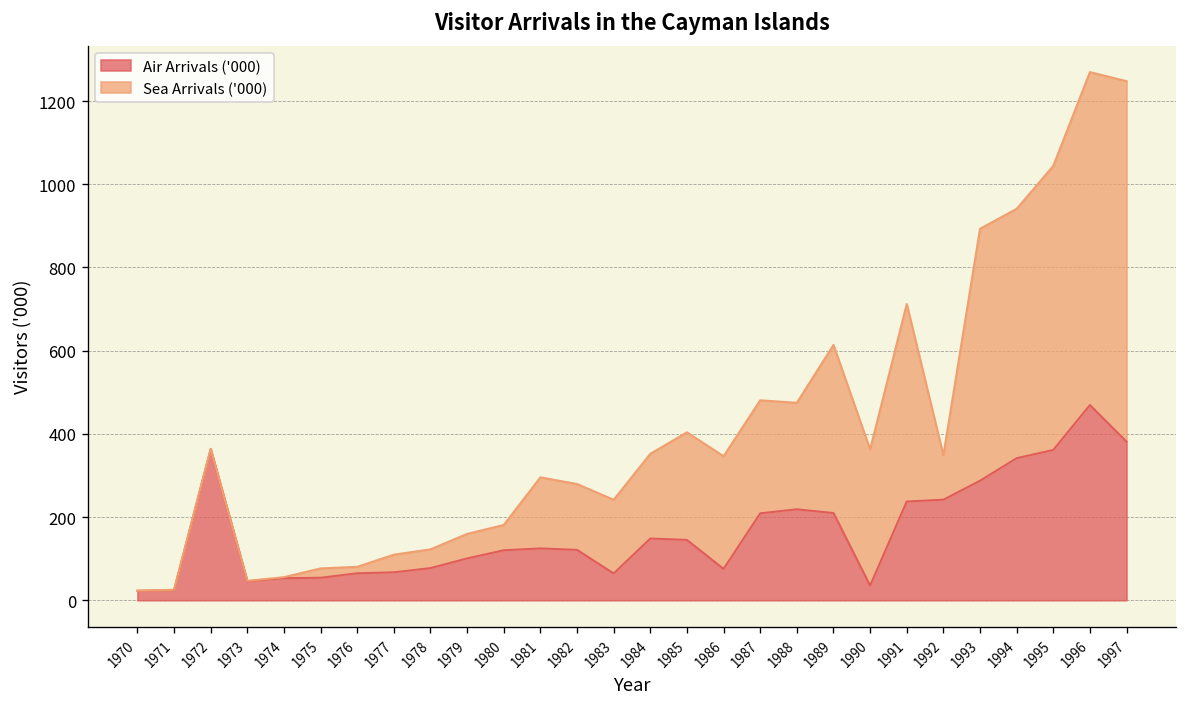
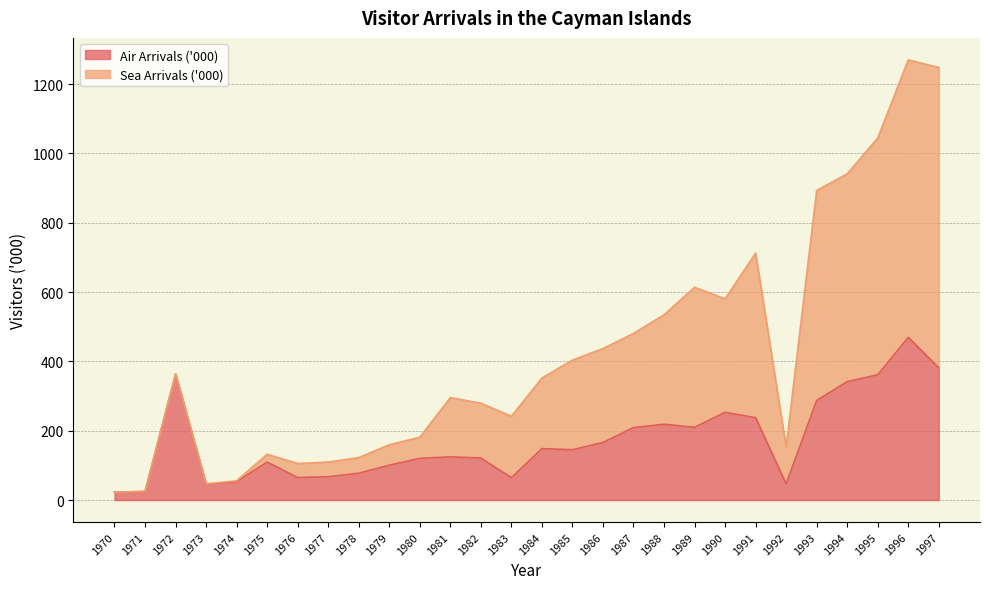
  {
    "Air Arrivals ('000)": {
-     "1975": 50,
+     "1975": 110,
      "1976": 60,
      "1977": 70,
      "1978": 80,
      "1979": 100,
      "1980": 120,
      "1981": 120,
      "1982": 120,
      "1983": 60,
      "1984": 150,
      "1985": 150,
-     "1986": 80,
+     "1986": 170,
      "1987": 210,
      "1988": 220,
      "1989": 210,
-     "1990": 40,
+     "1990": 250,
      "1991": 240,
-     "1992": 240,
+     "1992": 50,
      "1993": 290,
      "1994": 340,
      "1995": 360,
      "1996": 470,
      "1997": 380
    },
    "Sea Arrivals ('000)": {
      "1975": 20,
-     "1976": 20,
+     "1976": 40,
      "1977": 40,
      "1978": 50,
      "1979": 60,
      "1980": 60,
      "1981": 170,
      "1982": 160,
      "1983": 180,
      "1984": 200,
      "1985": 260,
      "1986": 270,
      "1987": 270,
-     "1988": 260,
+     "1988": 320,
      "1989": 400,
      "1990": 330,
      "1991": 470,
      "1992": 110,
      "1993": 610,
      "1994": 600,
      "1995": 680,
      "1996": 800,
      "1997": 870
    }
  }
